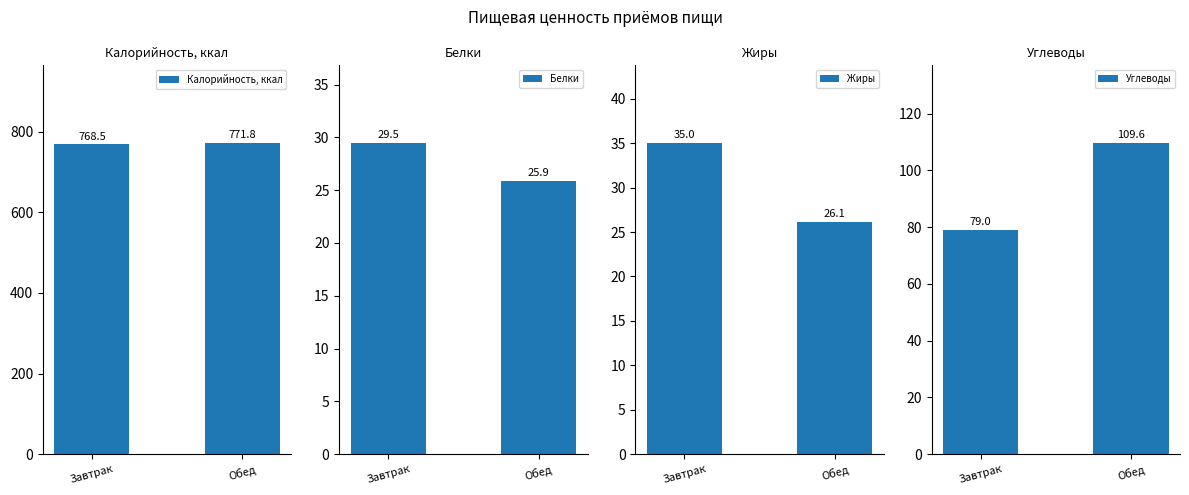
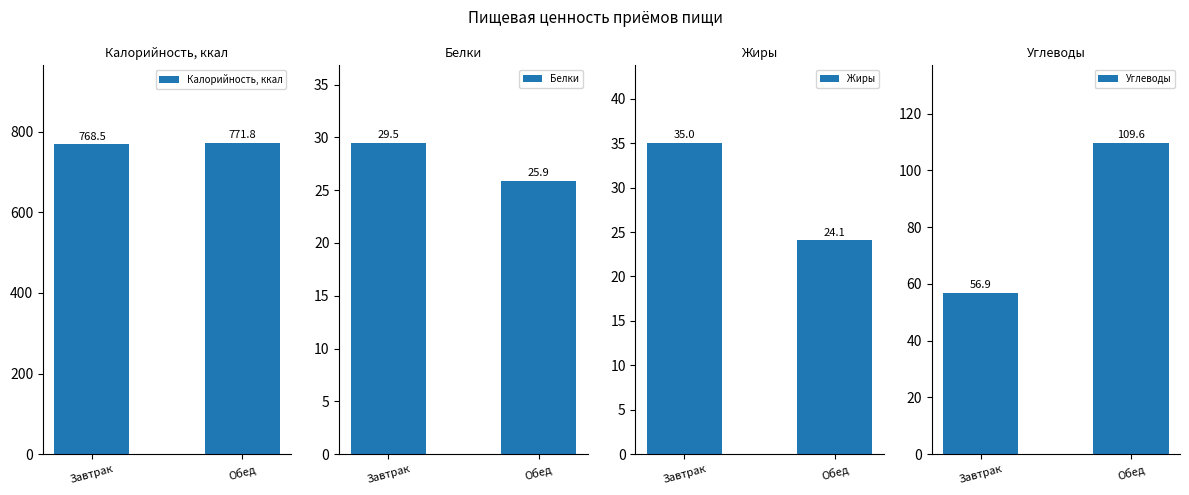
  {
    "Калорийность, ккал": {
      "Завтрак": 768.5,
      "Обед": 771.8
    },
    "Белки": {
      "Завтрак": 29.5,
      "Обед": 25.9
    },
    "Жиры": {
      "Завтрак": 35.0,
-     "Обед": 26.1
+     "Обед": 24.1
    },
    "Углеводы": {
-     "Завтрак": 79.0,
+     "Завтрак": 56.9,
      "Обед": 109.6
    }
  }
